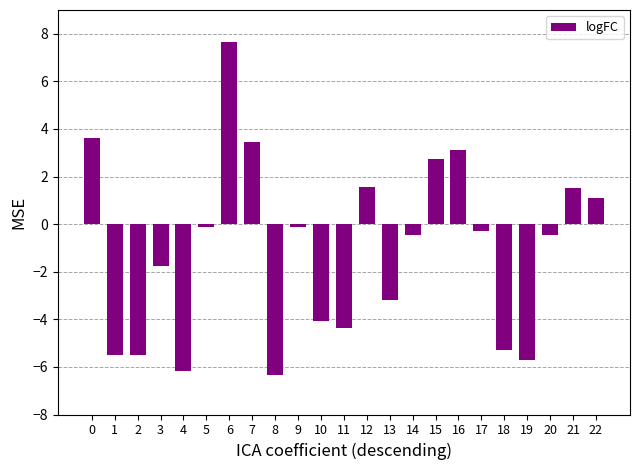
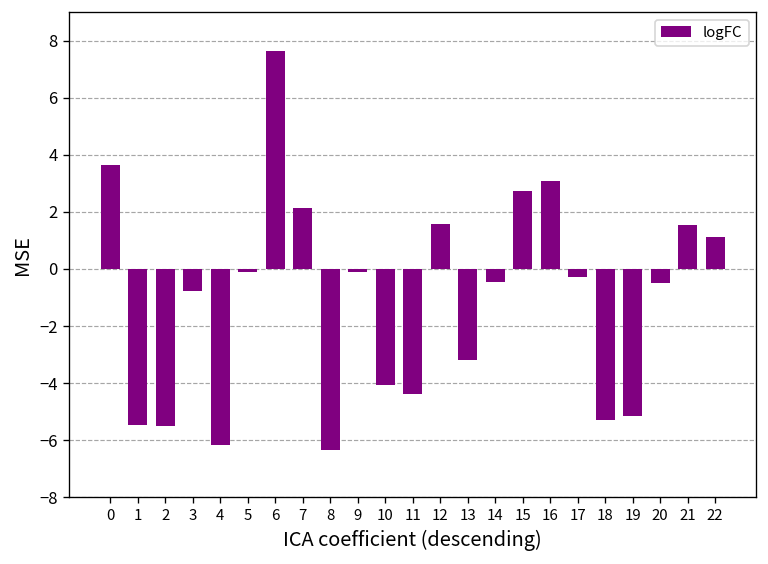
  {
    "0": 3.6,
    "1": -5.5,
    "2": -5.5,
-   "3": -1.8,
+   "3": -0.8,
    "4": -6.2,
    "5": -0.1,
    "6": 7.6,
-   "7": 3.5,
+   "7": 2.1,
    "8": -6.3,
    "10": -4.1,
    "11": -4.4,
    "12": 1.6,
    "13": -3.2,
    "14": -0.5,
    "15": 2.7,
    "16": 3.1,
    "17": -0.3,
    "18": -5.3,
-   "19": -5.7,
+   "19": -5.1,
    "20": -0.5,
    "21": 1.5,
    "22": 1.1
  }
